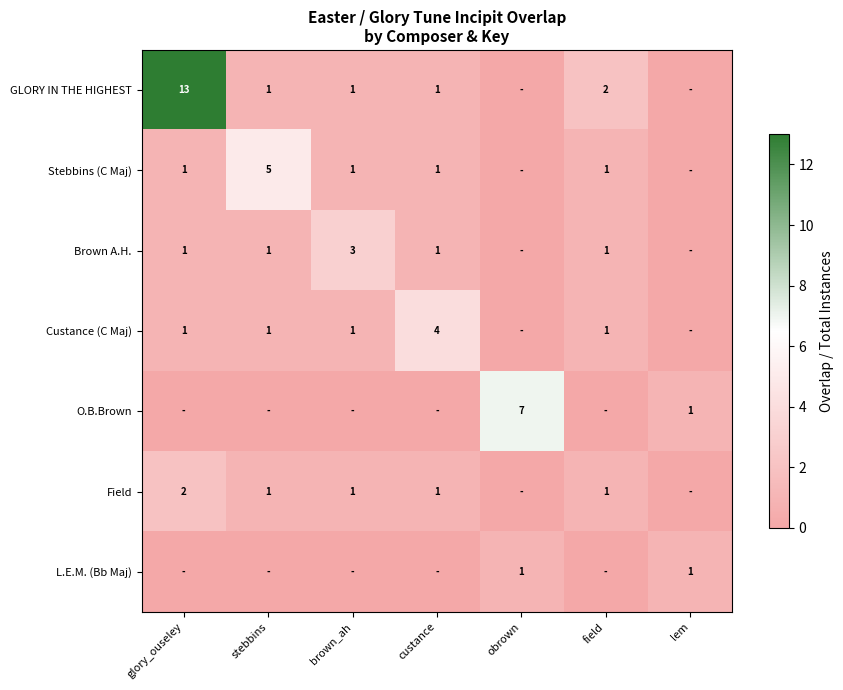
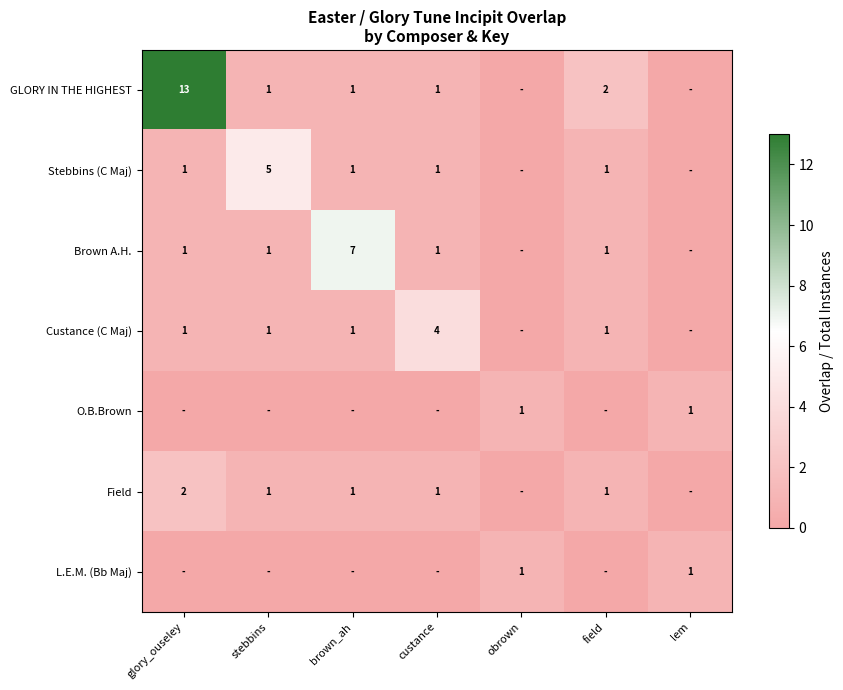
  {
    "GLORY IN THE HIGHEST": {
      "glory_ouseley": 13,
      "stebbins": 1,
      "brown_ah": 1,
      "custance": 1,
      "field": 2
    },
    "Stebbins (C Maj)": {
      "glory_ouseley": 1,
      "stebbins": 5,
      "brown_ah": 1,
      "custance": 1,
      "field": 1
    },
    "Brown A.H.": {
      "glory_ouseley": 1,
      "stebbins": 1,
-     "brown_ah": 3,
+     "brown_ah": 7,
      "custance": 1,
      "field": 1
    },
    "Custance (C Maj)": {
      "glory_ouseley": 1,
      "stebbins": 1,
      "brown_ah": 1,
      "custance": 4,
      "field": 1
    },
    "O.B.Brown": {
-     "obrown": 7,
+     "obrown": 1,
      "lem": 1
    },
    "Field": {
      "glory_ouseley": 2,
      "stebbins": 1,
      "brown_ah": 1,
      "custance": 1,
      "field": 1
    },
    "L.E.M. (Bb Maj)": {
      "obrown": 1,
      "lem": 1
    }
  }
